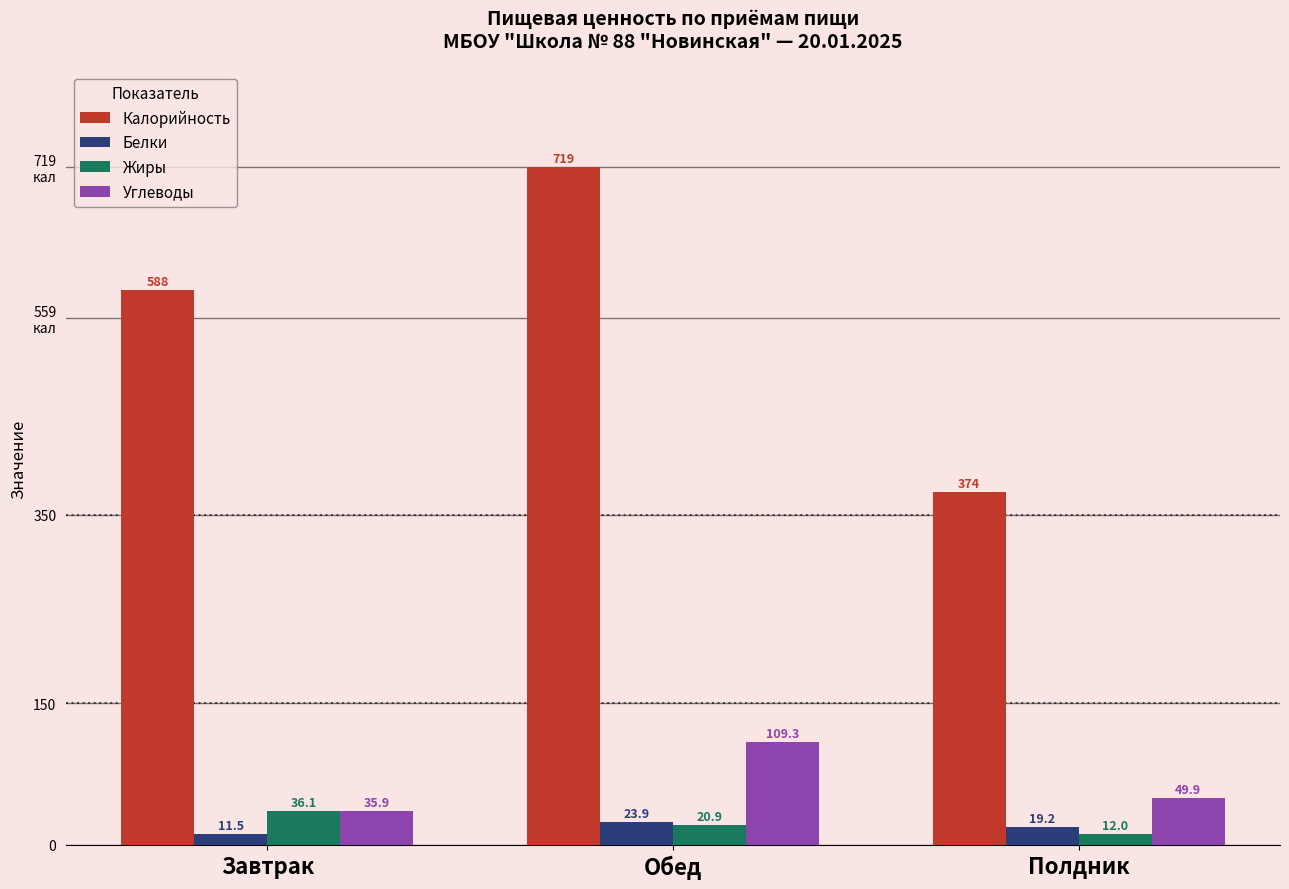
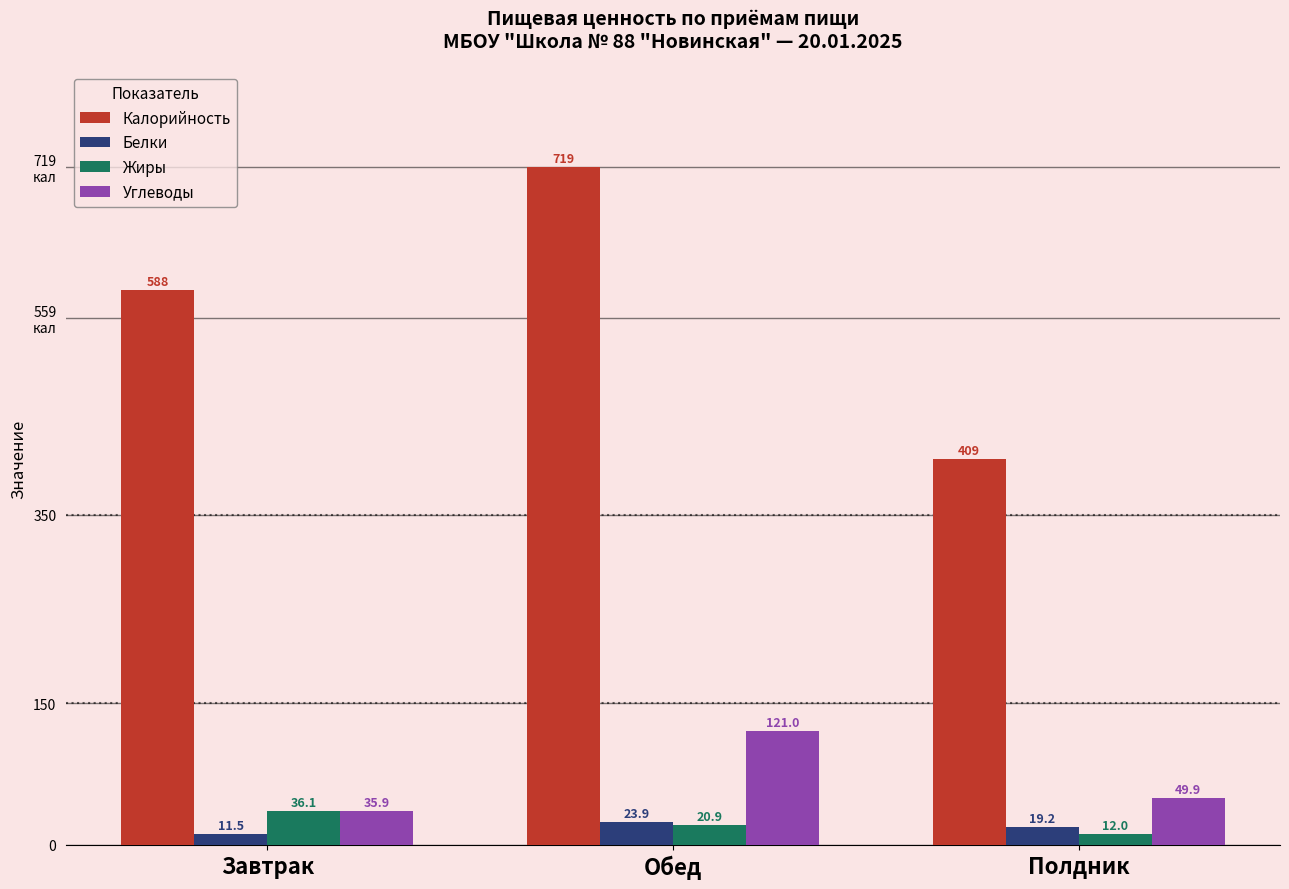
  {
    "Калорийность": {
      "Завтрак": 588,
      "Обед": 719,
-     "Полдник": 374
+     "Полдник": 409
    },
    "Белки": {
      "Завтрак": 11.5,
      "Обед": 23.9,
      "Полдник": 19.2
    },
    "Жиры": {
      "Завтрак": 36.1,
      "Обед": 20.9,
      "Полдник": 12.0
    },
    "Углеводы": {
      "Завтрак": 35.9,
-     "Обед": 109.3,
+     "Обед": 121.0,
      "Полдник": 49.9
    }
  }
